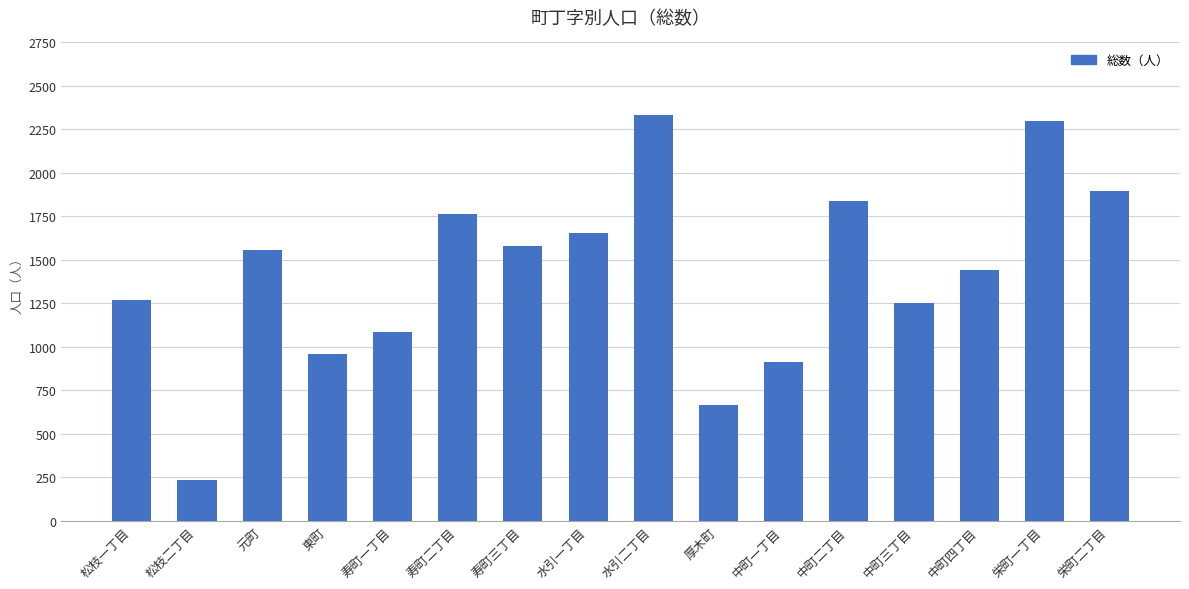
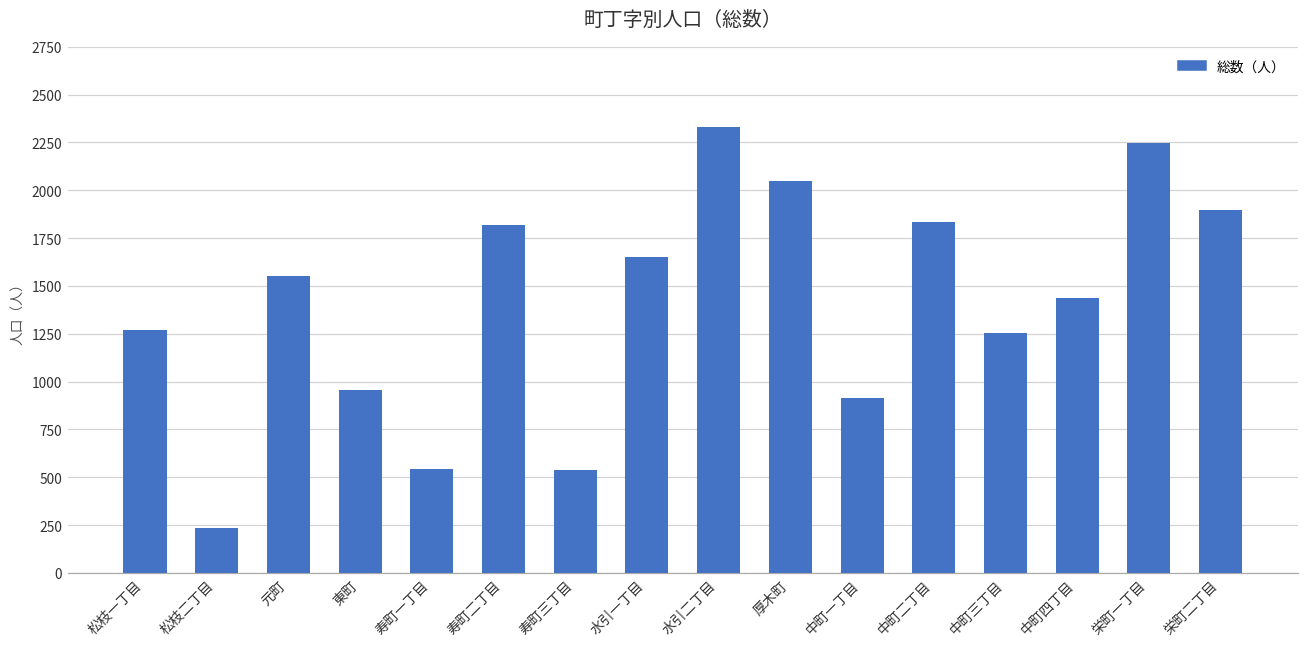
  {
    "松枝一丁目": 1270,
    "松枝二丁目": 230,
    "元町": 1550,
    "東町": 960,
-   "寿町一丁目": 1080,
-   "寿町二丁目": 1770,
-   "寿町三丁目": 1580,
+   "寿町一丁目": 540,
+   "寿町二丁目": 1820,
+   "寿町三丁目": 540,
    "水引一丁目": 1650,
    "水引二丁目": 2330,
-   "厚木町": 660,
+   "厚木町": 2050,
    "中町一丁目": 910,
    "中町二丁目": 1840,
    "中町三丁目": 1250,
    "中町四丁目": 1440,
-   "栄町一丁目": 2300,
+   "栄町一丁目": 2250,
    "栄町二丁目": 1900
  }
